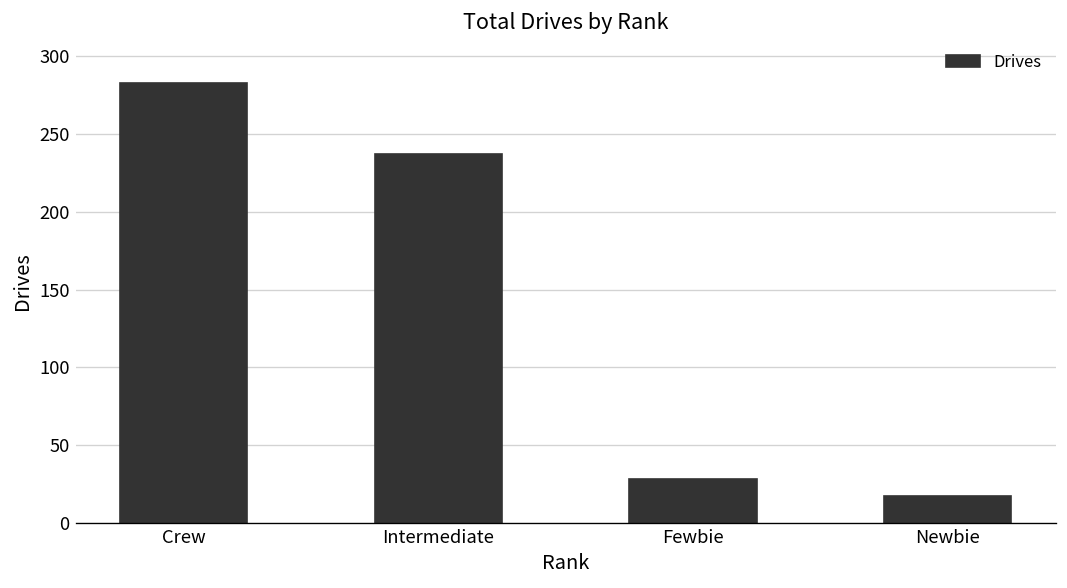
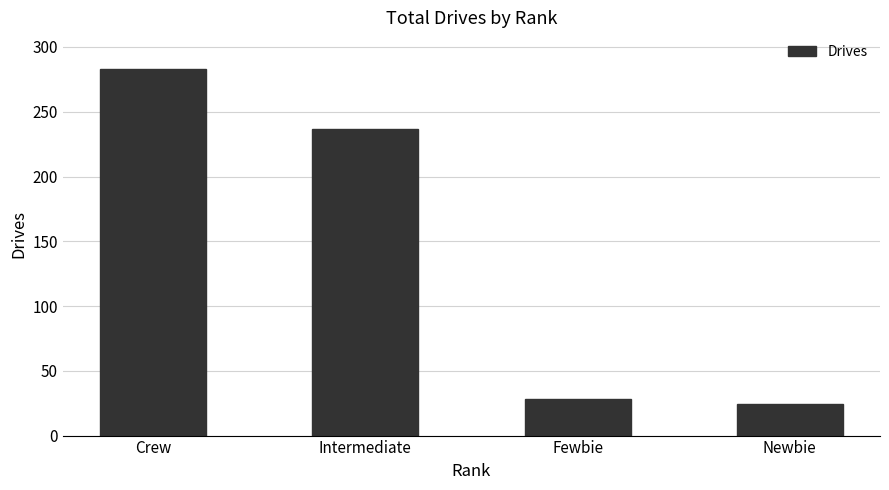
  {
    "Crew": 283,
    "Intermediate": 237,
    "Fewbie": 28,
-   "Newbie": 17
+   "Newbie": 24
  }
